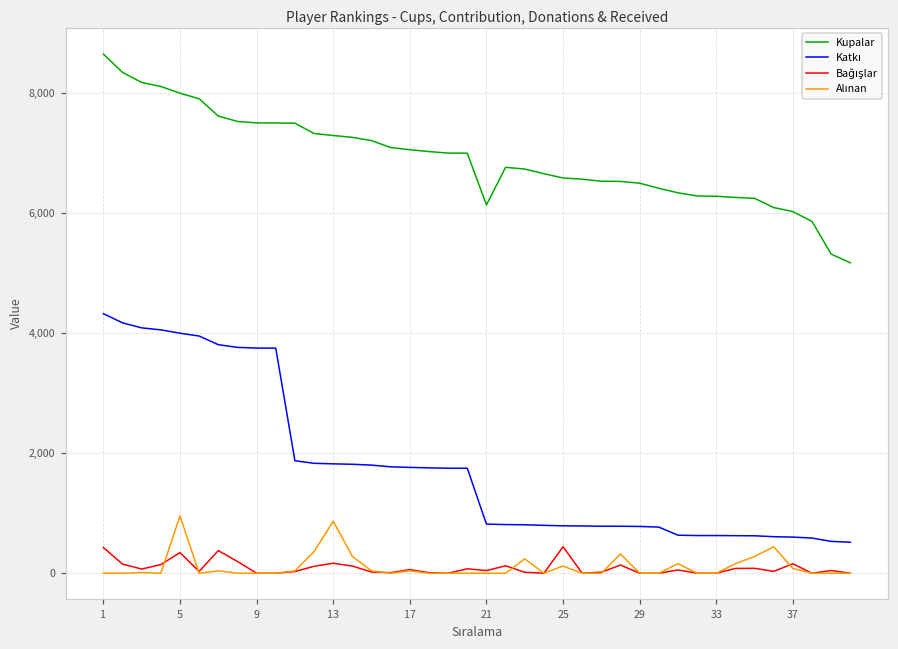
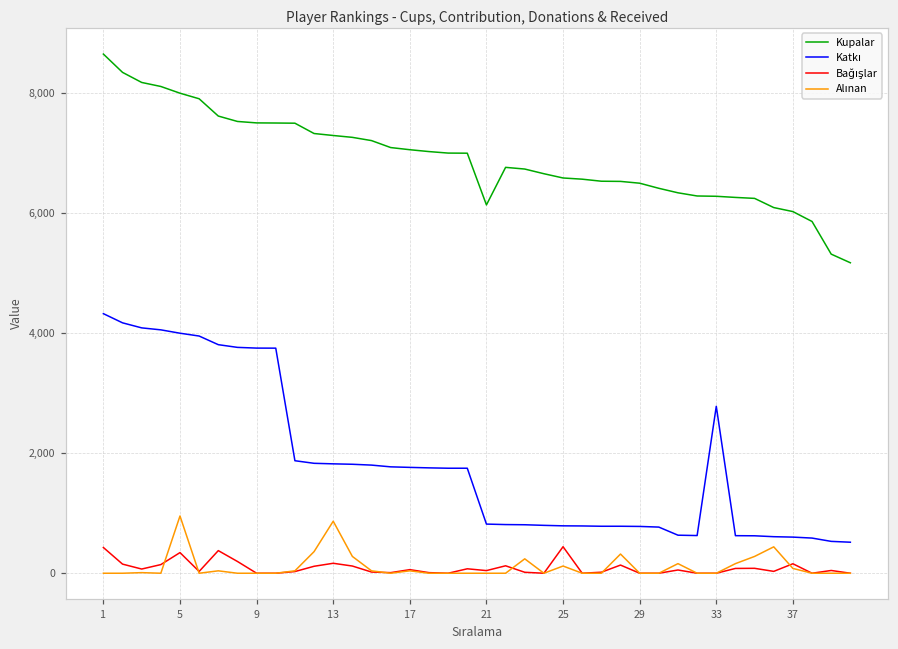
  {
    "Kupalar": {
      "1": "8,700",
      "5": "8,000",
      "9": "7,500",
      "13": "7,300",
      "17": "7,100",
      "21": "6,100",
      "25": "6,600",
      "29": "6,500",
      "33": "6,300",
      "37": "6,000"
    },
    "Katkı": {
      "1": "4,300",
      "5": "4,000",
      "9": "3,800",
      "13": "1,800",
      "17": "1,800",
      "21": "800",
      "25": "800",
      "29": "800",
-     "33": "600",
+     "33": "2,800",
      "37": "600"
    },
    "Bağışlar": {
      "1": "400",
      "5": "300",
      "13": "200",
      "25": "400",
      "37": "200"
    },
    "Alınan": {
      "1": "0",
      "5": "1,000",
      "13": "900",
      "25": "100",
      "37": "100"
    }
  }
